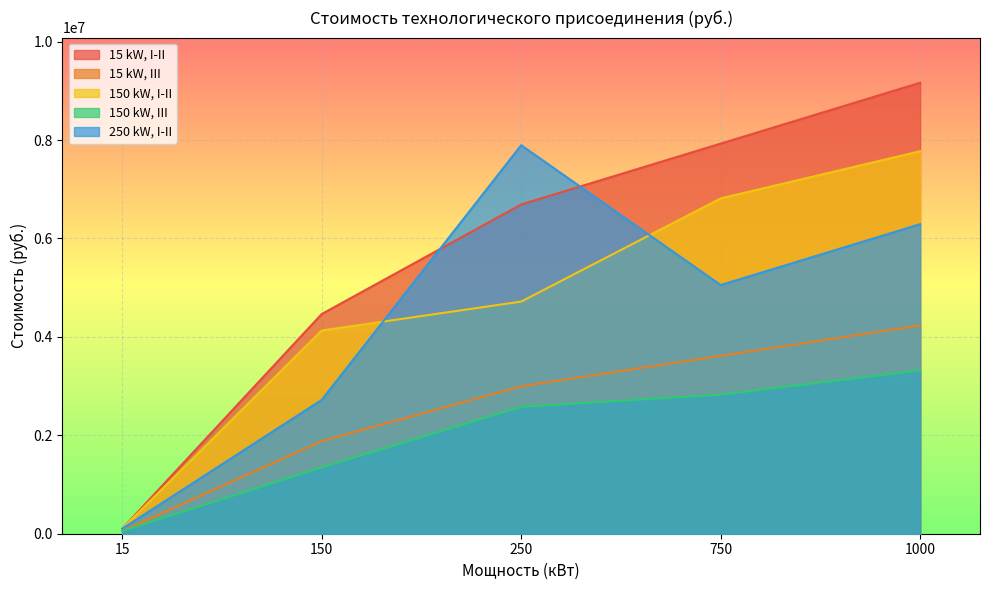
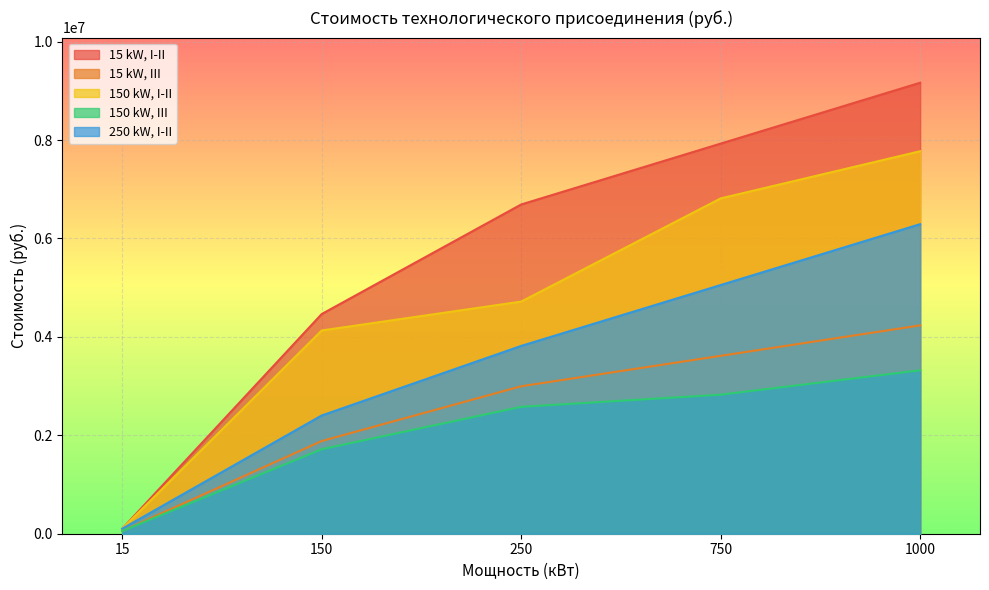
  {
    "150 kW, I-II": {
      "150": 4100000,
      "250": 4700000,
      "750": 6800000,
      "1000": 7800000
    },
    "150 kW, III": {
-     "150": 1300000,
+     "150": 1700000,
      "250": 2600000,
      "750": 2800000,
      "1000": 3300000
    },
    "250 kW, I-II": {
-     "150": 2700000,
-     "250": 7900000,
+     "150": 2400000,
+     "250": 3800000,
      "750": 5100000,
      "1000": 6300000
    }
  }
